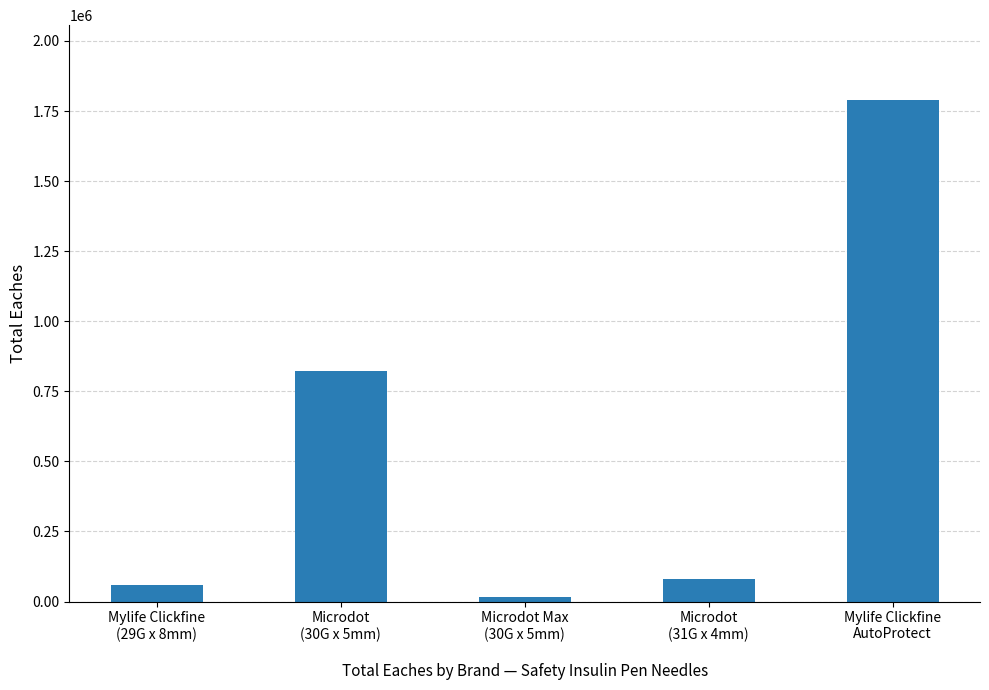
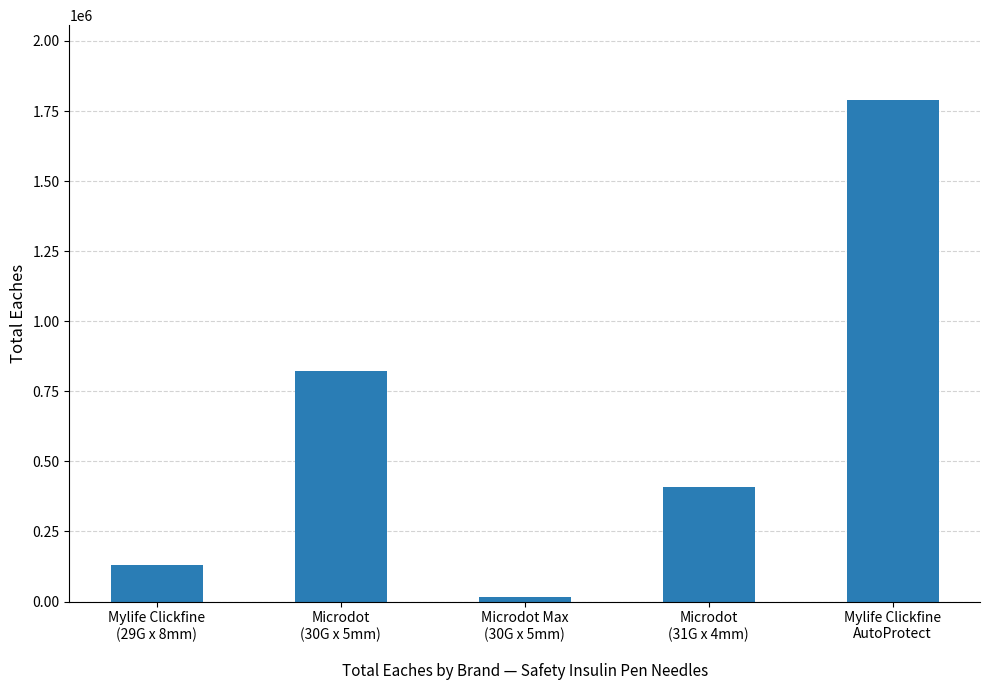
  {
-   "Mylife Clickfine (29G x 8mm)": 60000,
+   "Mylife Clickfine (29G x 8mm)": 130000,
    "Microdot (30G x 5mm)": 820000,
    "Microdot Max (30G x 5mm)": 20000,
-   "Microdot (31G x 4mm)": 80000,
+   "Microdot (31G x 4mm)": 410000,
    "Mylife Clickfine AutoProtect": 1790000
  }
